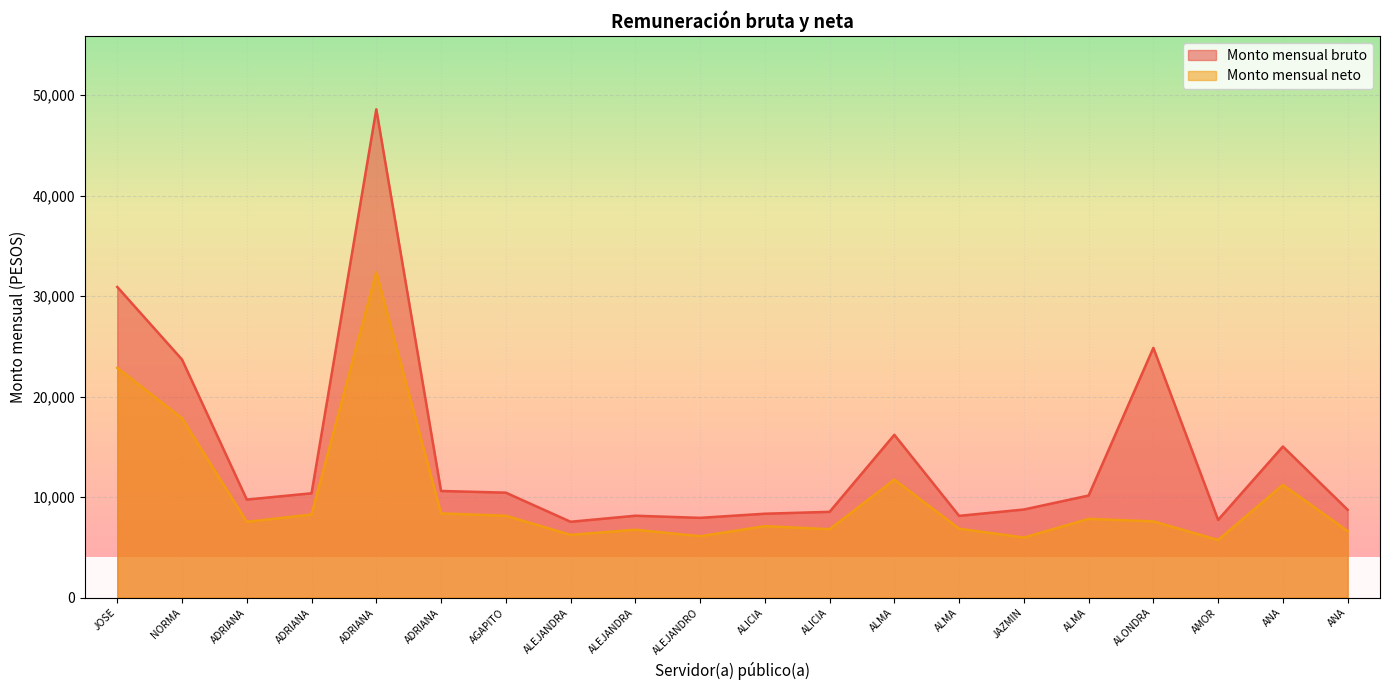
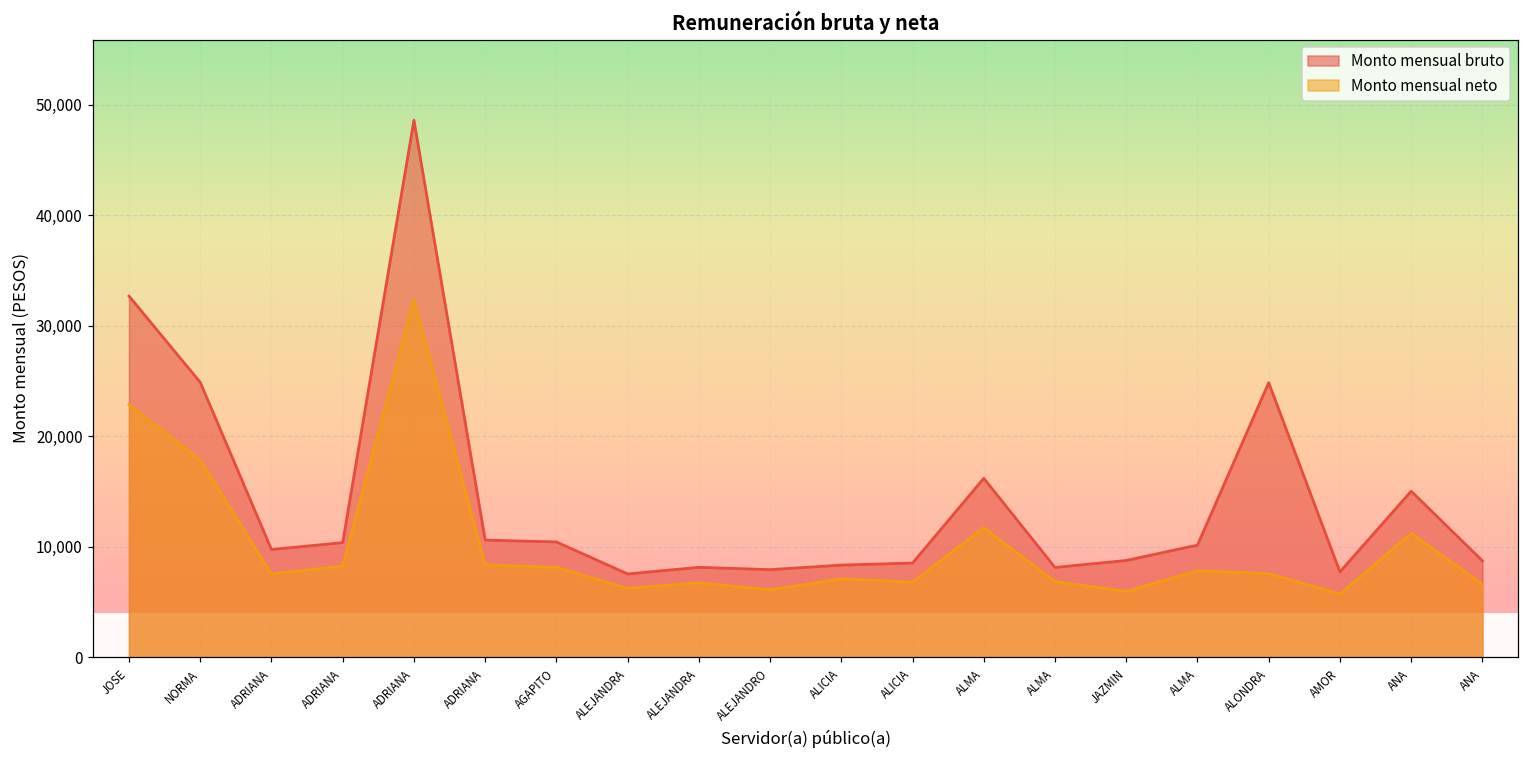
  {
    "Monto mensual bruto": {
-     "JOSE": "30,900",
-     "NORMA": "23,700",
+     "JOSE": "32,700",
+     "NORMA": "24,900",
      "AGAPITO": "10,400",
      "ALEJANDRO": "7,900",
      "JAZMIN": "8,800",
      "ALONDRA": "24,800",
      "AMOR": "7,700"
    },
    "Monto mensual neto": {
      "JOSE": "22,900",
      "NORMA": "17,800",
      "AGAPITO": "8,100",
      "ALEJANDRO": "6,100",
      "JAZMIN": "6,000",
      "ALONDRA": "7,600",
      "AMOR": "5,700"
    }
  }
